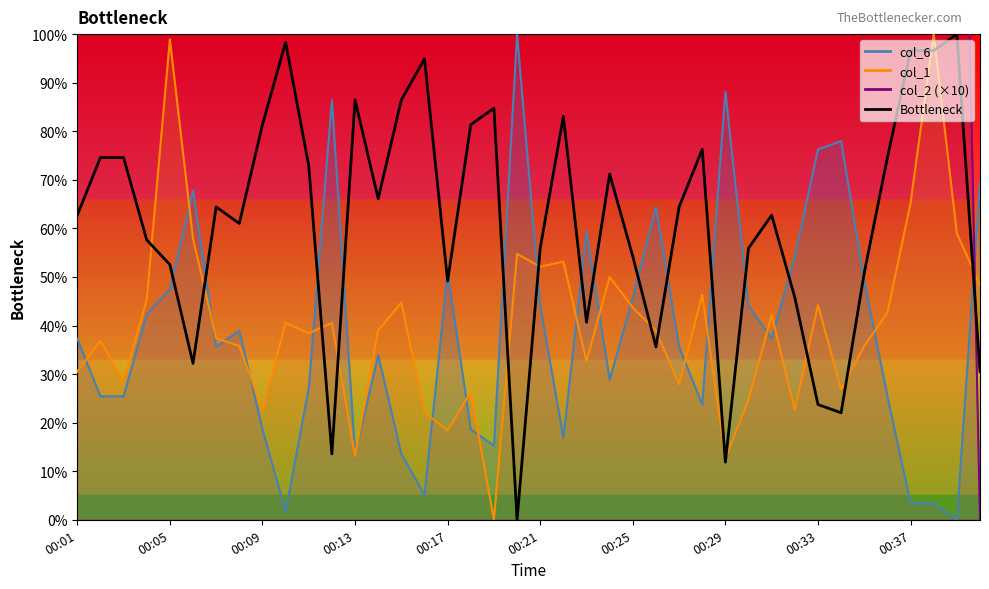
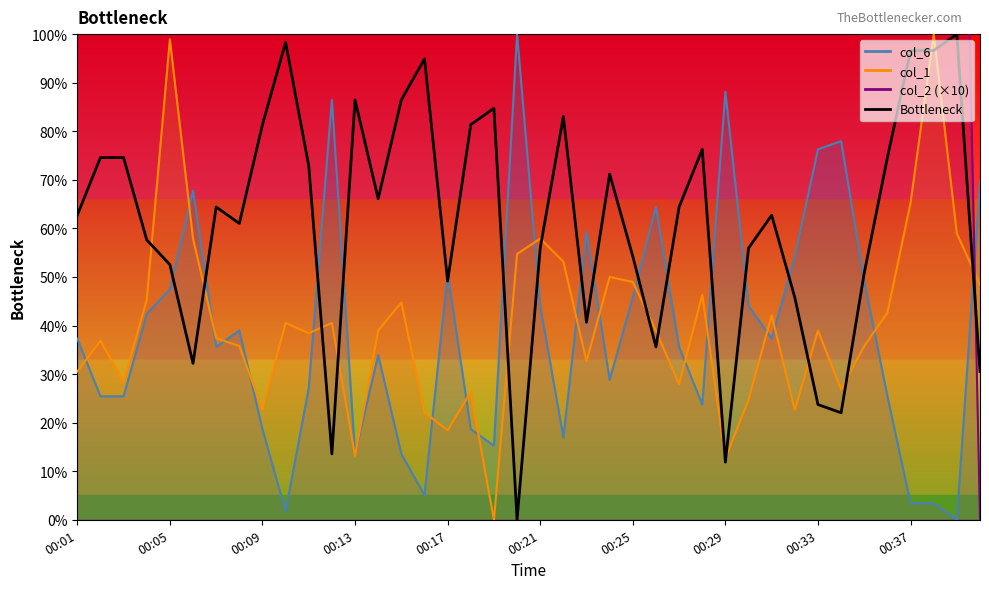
  {
    "col_1": {
      "00:01": "31%",
      "00:05": "99%",
      "00:09": "23%",
      "00:17": "18%",
-     "00:21": "52%",
-     "00:25": "44%",
+     "00:21": "58%",
+     "00:25": "49%",
      "00:29": "13%",
-     "00:33": "44%",
+     "00:33": "39%",
      "00:37": "65%"
    },
    "Bottleneck": {
      "00:01": "63%",
      "00:05": "53%",
      "00:09": "81%",
      "00:13": "86%",
      "00:17": "49%",
      "00:21": "56%",
      "00:25": "54%",
      "00:29": "12%",
      "00:33": "24%"
    }
  }
